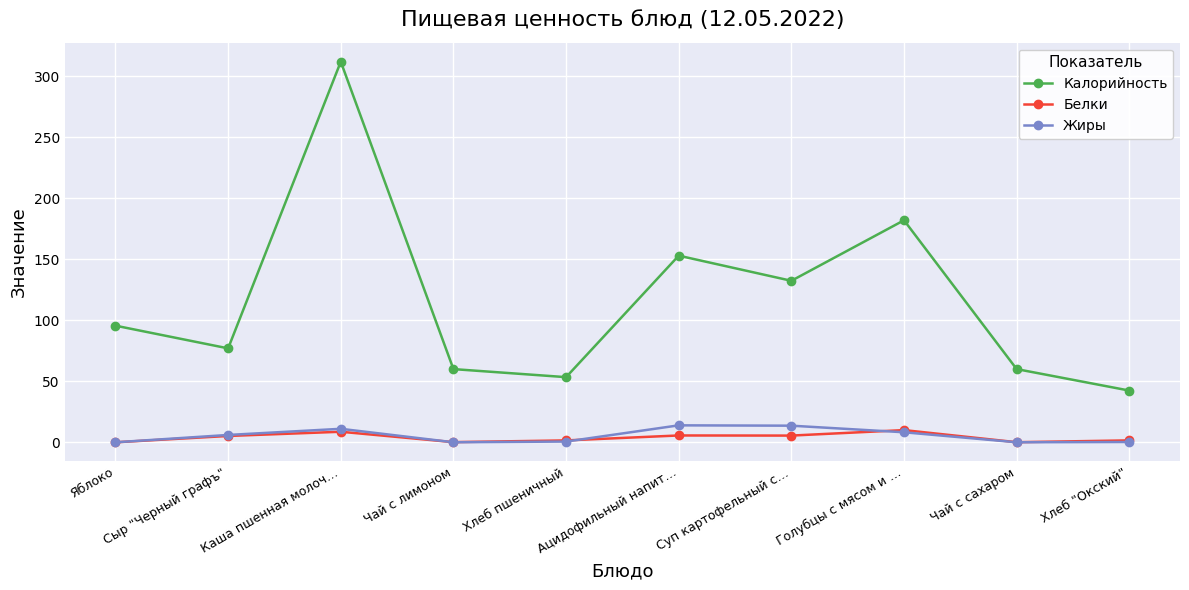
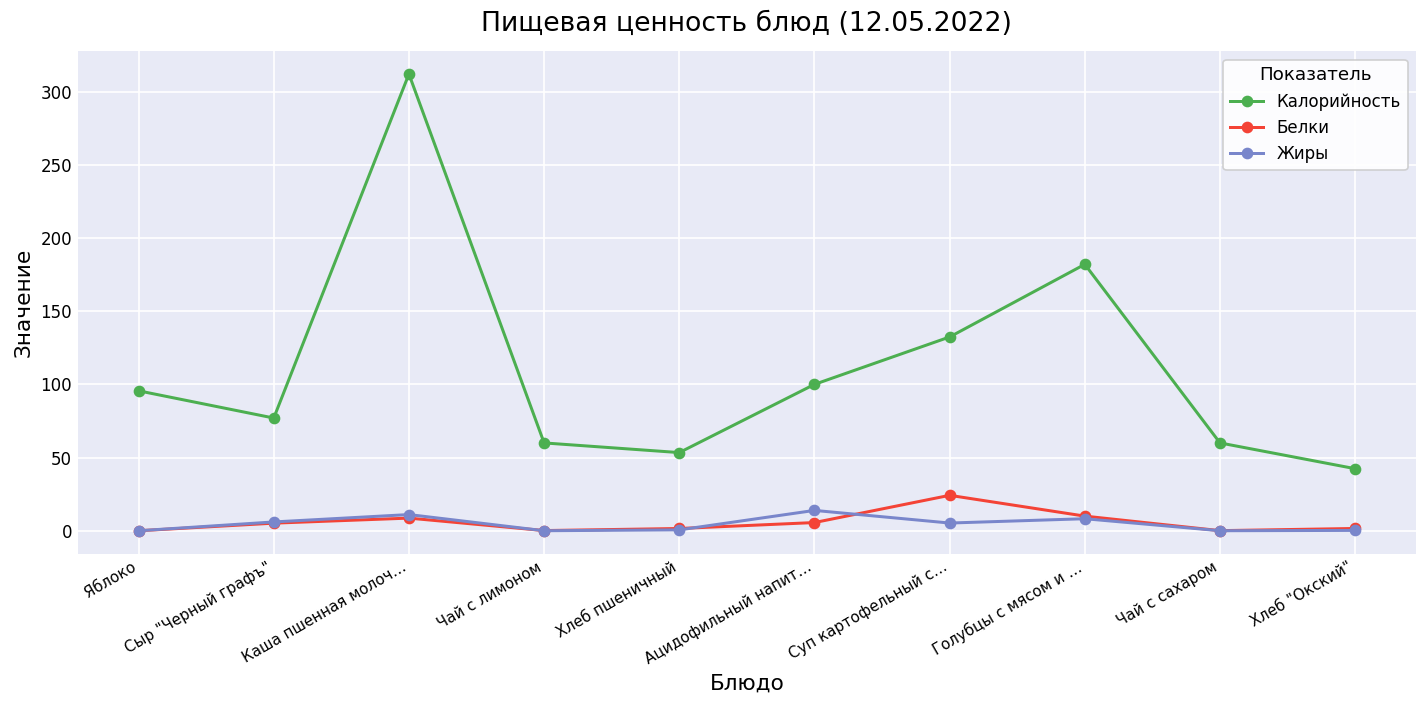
  {
    "Калорийность": {
      "Яблоко": 96,
      "Сыр \"Черный графъ\"": 77,
      "Каша пшенная молоч…": 312,
      "Чай с лимоном": 60,
      "Хлеб пшеничный": 53,
-     "Ацидофильный напит…": 153,
+     "Ацидофильный напит…": 100,
      "Суп картофельный с…": 132,
      "Голубцы с мясом и …": 182,
      "Чай с сахаром": 60,
      "Хлеб \"Окский\"": 42
    },
    "Белки": {
      "Каша пшенная молоч…": 9,
      "Ацидофильный напит…": 6,
-     "Суп картофельный с…": 6
+     "Суп картофельный с…": 24
    },
    "Жиры": {
      "Каша пшенная молоч…": 11,
      "Ацидофильный напит…": 14,
-     "Суп картофельный с…": 14
+     "Суп картофельный с…": 5
    }
  }
